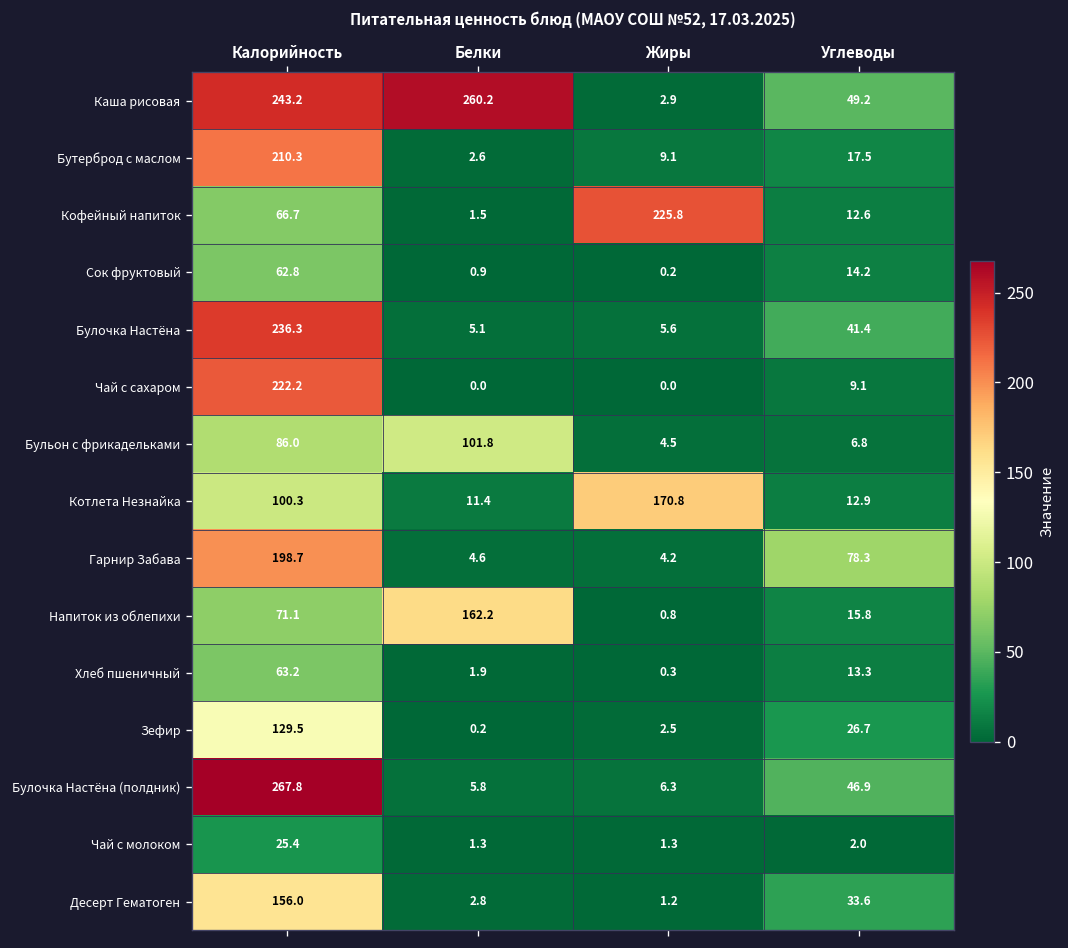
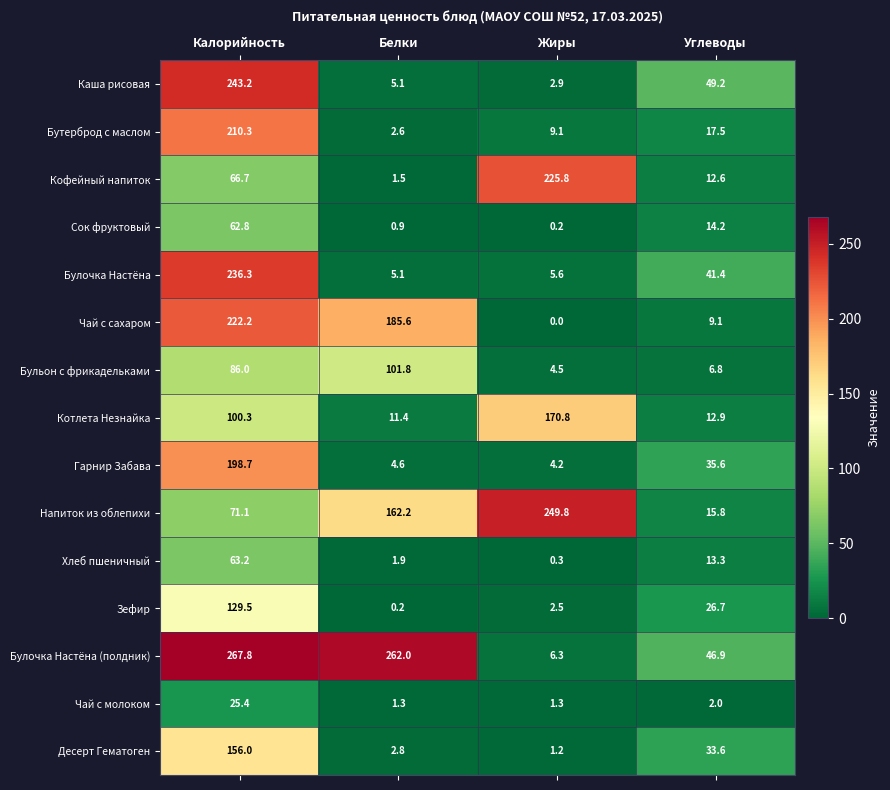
  {
    "Каша рисовая": {
      "Калорийность": 243.2,
-     "Белки": 260.2,
+     "Белки": 5.1,
      "Жиры": 2.9,
      "Углеводы": 49.2
    },
    "Бутерброд с маслом": {
      "Калорийность": 210.3,
      "Белки": 2.6,
      "Жиры": 9.1,
      "Углеводы": 17.5
    },
    "Кофейный напиток": {
      "Калорийность": 66.7,
      "Белки": 1.5,
      "Жиры": 225.8,
      "Углеводы": 12.6
    },
    "Сок фруктовый": {
      "Калорийность": 62.8,
      "Белки": 0.9,
      "Жиры": 0.2,
      "Углеводы": 14.2
    },
    "Булочка Настёна": {
      "Калорийность": 236.3,
      "Белки": 5.1,
      "Жиры": 5.6,
      "Углеводы": 41.4
    },
    "Чай с сахаром": {
      "Калорийность": 222.2,
-     "Белки": 0.0,
+     "Белки": 185.6,
      "Жиры": 0.0,
      "Углеводы": 9.1
    },
    "Бульон с фрикадельками": {
      "Калорийность": 86.0,
      "Белки": 101.8,
      "Жиры": 4.5,
      "Углеводы": 6.8
    },
    "Котлета Незнайка": {
      "Калорийность": 100.3,
      "Белки": 11.4,
      "Жиры": 170.8,
      "Углеводы": 12.9
    },
    "Гарнир Забава": {
      "Калорийность": 198.7,
      "Белки": 4.6,
      "Жиры": 4.2,
-     "Углеводы": 78.3
+     "Углеводы": 35.6
    },
    "Напиток из облепихи": {
      "Калорийность": 71.1,
      "Белки": 162.2,
-     "Жиры": 0.8,
+     "Жиры": 249.8,
      "Углеводы": 15.8
    },
    "Хлеб пшеничный": {
      "Калорийность": 63.2,
      "Белки": 1.9,
      "Жиры": 0.3,
      "Углеводы": 13.3
    },
    "Зефир": {
      "Калорийность": 129.5,
      "Белки": 0.2,
      "Жиры": 2.5,
      "Углеводы": 26.7
    },
    "Булочка Настёна (полдник)": {
      "Калорийность": 267.8,
-     "Белки": 5.8,
+     "Белки": 262.0,
      "Жиры": 6.3,
      "Углеводы": 46.9
    },
    "Чай с молоком": {
      "Калорийность": 25.4,
      "Белки": 1.3,
      "Жиры": 1.3,
      "Углеводы": 2.0
    },
    "Десерт Гематоген": {
      "Калорийность": 156.0,
      "Белки": 2.8,
      "Жиры": 1.2,
      "Углеводы": 33.6
    }
  }
